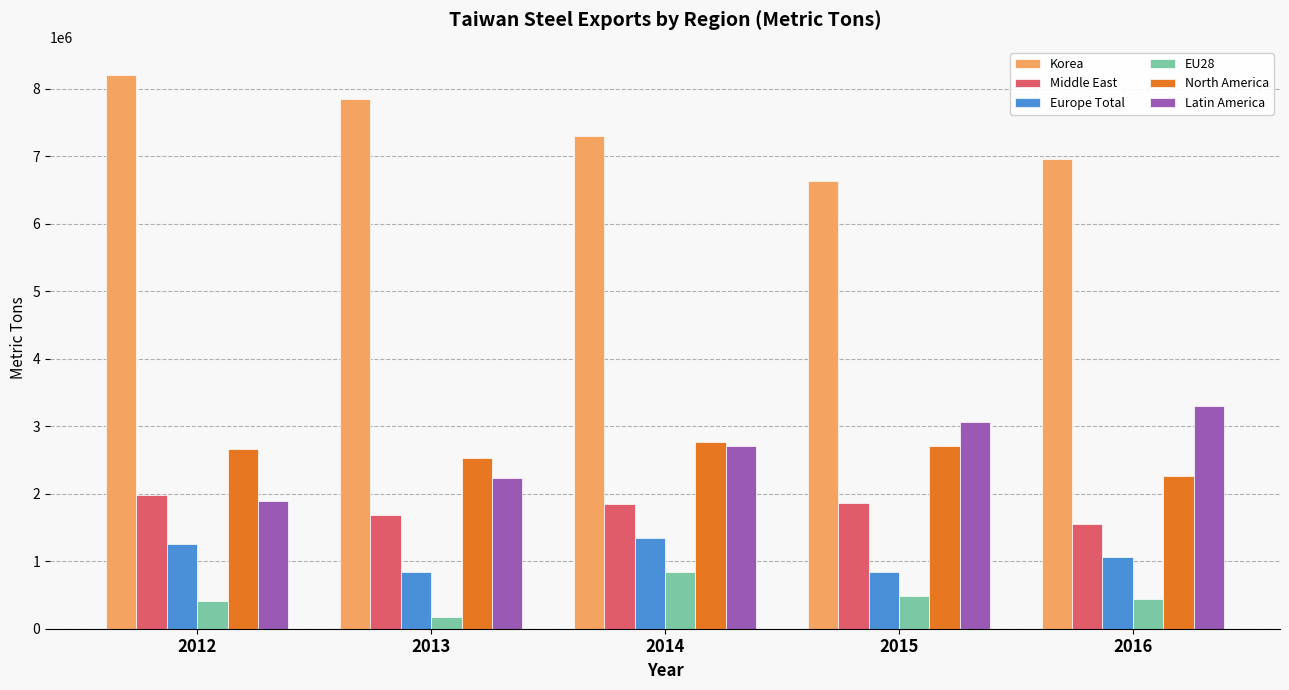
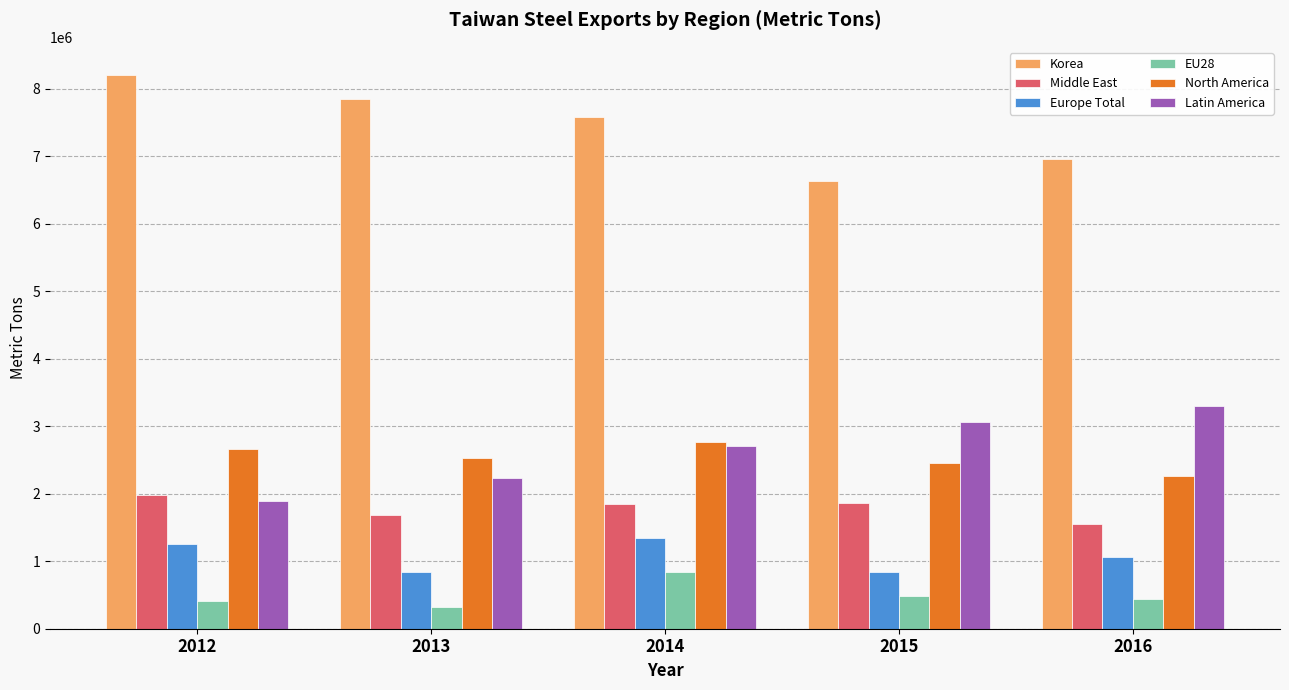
  {
    "Korea": {
      "2012": 8200000,
      "2013": 7900000,
-     "2014": 7300000,
+     "2014": 7600000,
      "2015": 6600000,
      "2016": 7000000
    },
    "Middle East": {
      "2012": 2000000,
      "2013": 1700000,
      "2014": 1800000,
      "2015": 1900000,
      "2016": 1500000
    },
    "Europe Total": {
      "2012": 1300000,
      "2013": 800000,
      "2014": 1300000,
      "2015": 800000,
      "2016": 1100000
    },
    "EU28": {
      "2012": 400000,
-     "2013": 200000,
+     "2013": 300000,
      "2014": 800000,
      "2015": 500000,
      "2016": 400000
    },
    "North America": {
      "2012": 2700000,
      "2013": 2500000,
      "2014": 2800000,
-     "2015": 2700000,
+     "2015": 2500000,
      "2016": 2300000
    },
    "Latin America": {
      "2012": 1900000,
      "2013": 2200000,
      "2014": 2700000,
      "2015": 3100000,
      "2016": 3300000
    }
  }
